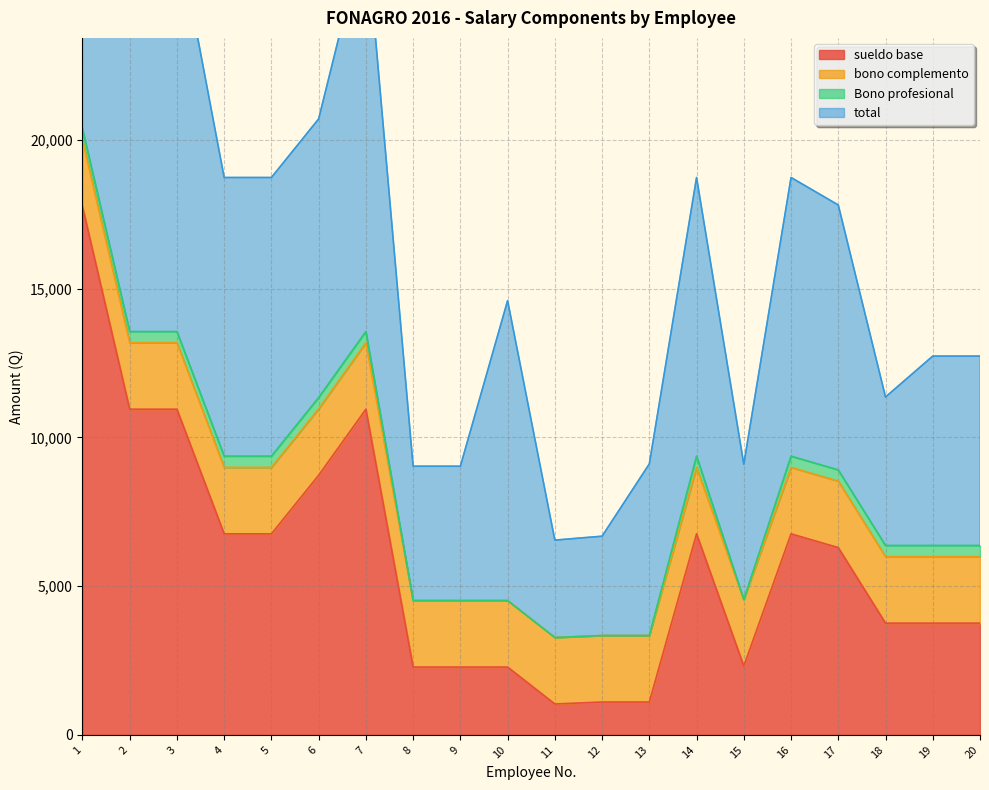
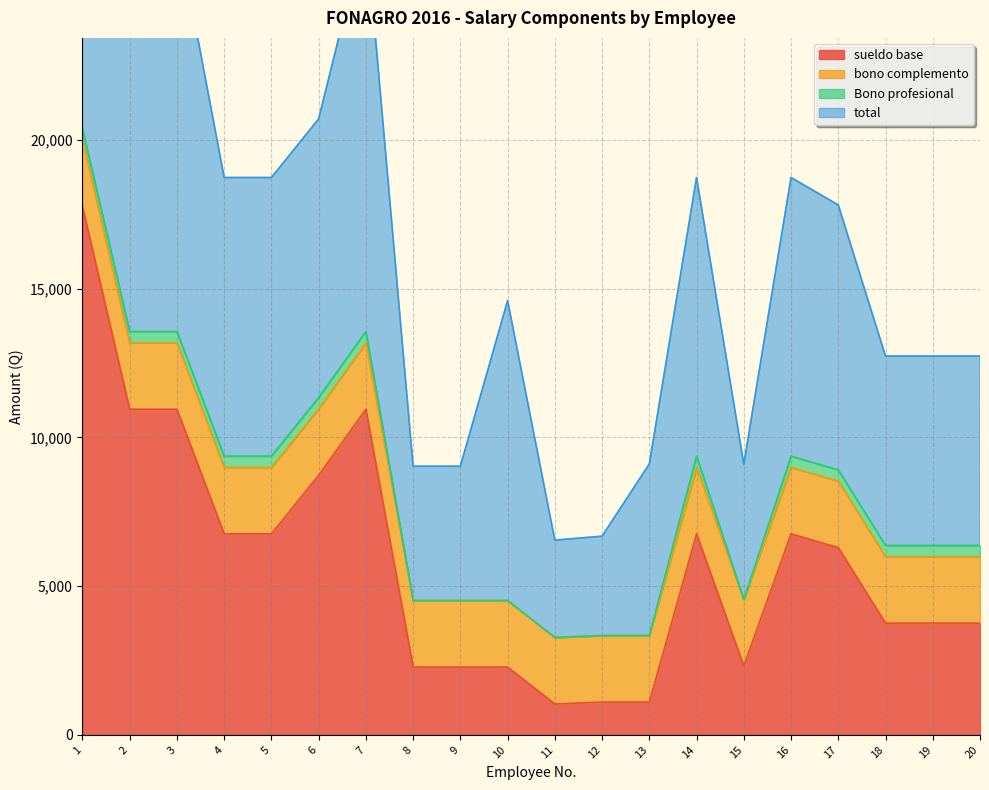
  {
    "sueldo base": {
      "1": "17,800",
      "2": "10,900",
      "3": "10,900",
      "4": "6,800",
      "5": "6,800",
      "6": "8,700",
      "7": "10,900",
      "8": "2,300",
      "9": "2,300",
      "10": "2,300",
      "11": "1,000",
      "12": "1,100",
      "13": "1,100",
      "14": "6,800",
      "15": "2,300",
      "16": "6,800",
      "17": "6,300",
      "18": "3,800",
      "19": "3,800",
      "20": "3,800"
    },
    "bono complemento": {
      "1": "2,200",
      "2": "2,200",
      "3": "2,200",
      "4": "2,200",
      "5": "2,200",
      "6": "2,200",
      "7": "2,200",
      "14": "2,200",
      "16": "2,200",
      "17": "2,200",
      "18": "2,200",
      "19": "2,200",
      "20": "2,200"
    },
    "Bono profesional": {
      "1": "400",
      "2": "400",
      "3": "400",
      "4": "400",
      "5": "400",
      "6": "400",
      "7": "400",
      "14": "400",
      "16": "400",
      "17": "400",
      "18": "400",
      "19": "400",
      "20": "400"
    },
    "total": {
      "4": "9,400",
      "5": "9,400",
      "6": "9,400",
      "8": "4,500",
      "9": "4,500",
      "10": "10,100",
      "11": "3,300",
      "12": "3,300",
      "13": "5,800",
      "14": "9,400",
      "15": "4,600",
      "16": "9,400",
      "17": "8,900",
-     "18": "5,000",
+     "18": "6,400",
      "19": "6,400",
      "20": "6,400"
    }
  }
